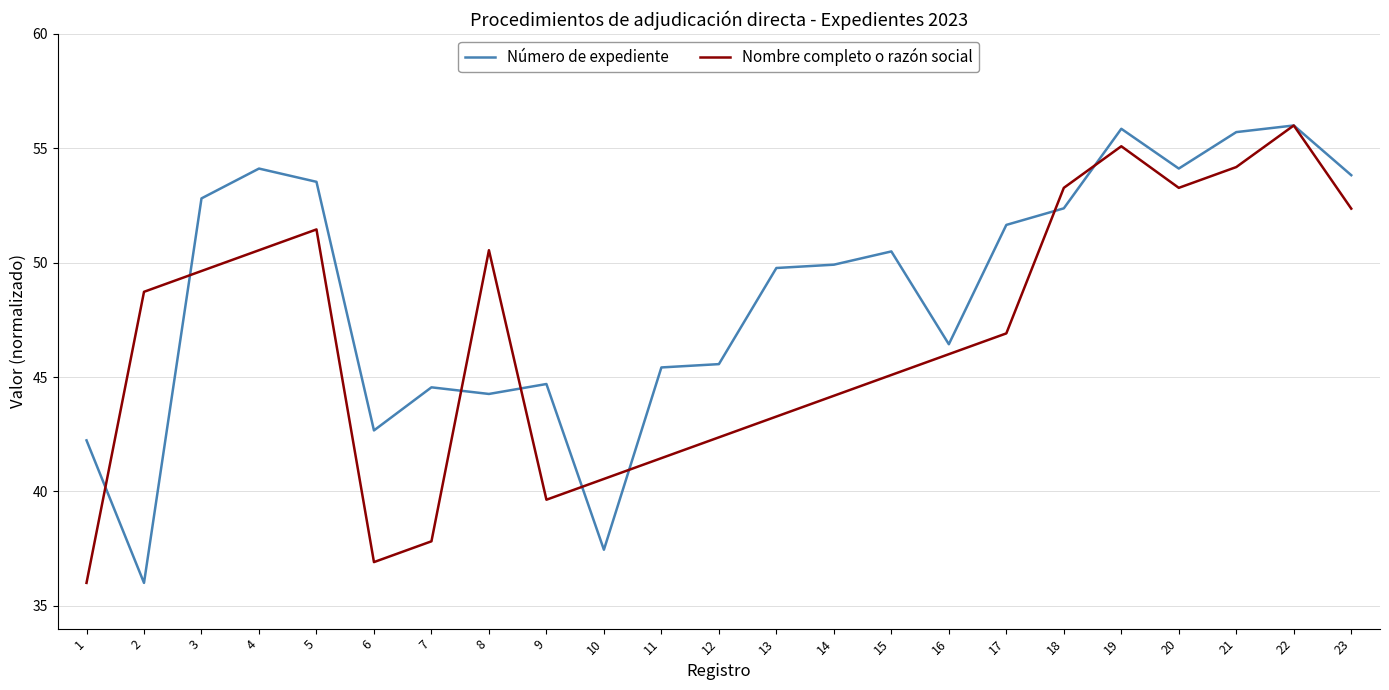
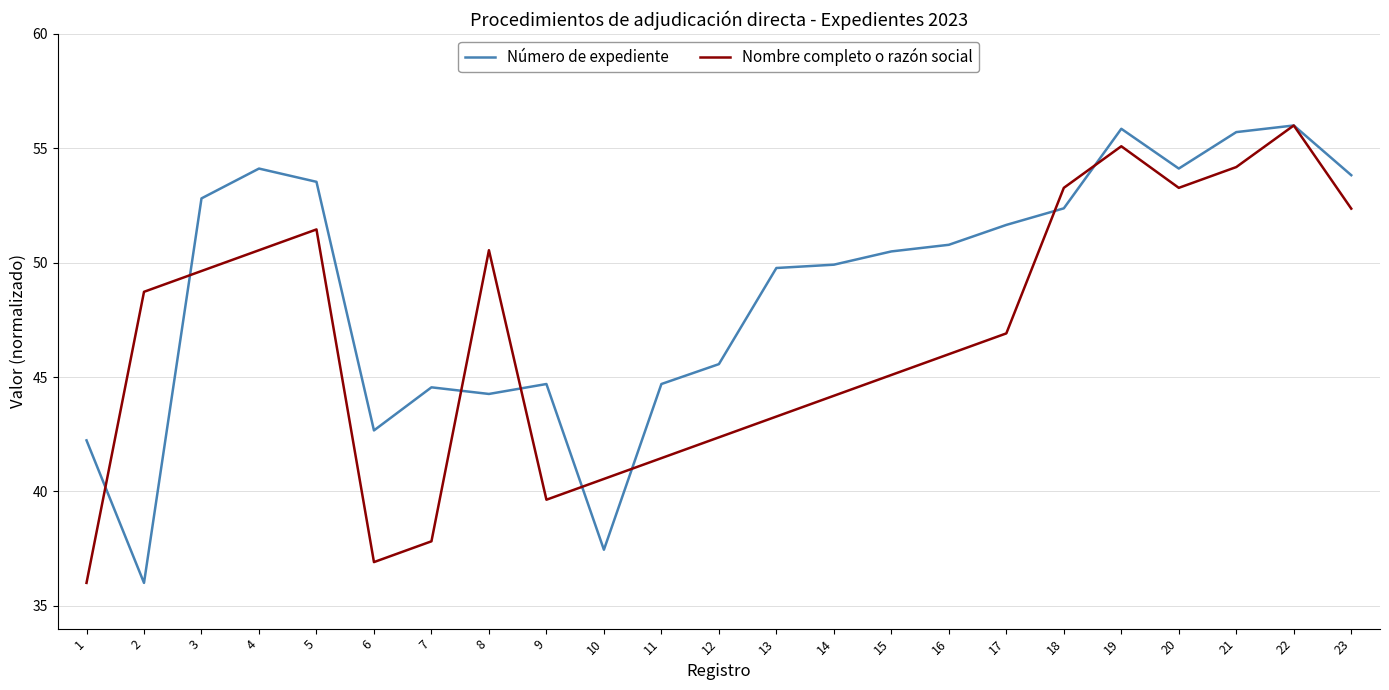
  {
    "Número de expediente": {
      "1": 42.2,
      "2": 36.0,
      "3": 52.8,
      "4": 54.1,
      "5": 53.5,
      "6": 42.7,
      "7": 44.6,
      "8": 44.3,
      "9": 44.7,
      "10": 37.4,
-     "11": 45.4,
+     "11": 44.7,
      "12": 45.6,
      "13": 49.8,
      "14": 49.9,
      "15": 50.5,
-     "16": 46.4,
+     "16": 50.8,
      "17": 51.7,
      "18": 52.4,
      "19": 55.9,
      "20": 54.1,
      "21": 55.7,
      "23": 53.8
    },
    "Nombre completo o razón social": {
      "1": 36.0,
      "2": 48.7,
      "3": 49.6,
      "4": 50.5,
      "5": 51.5,
      "6": 36.9,
      "7": 37.8,
      "8": 50.5,
      "9": 39.6,
      "10": 40.5,
      "11": 41.5,
      "12": 42.4,
      "13": 43.3,
      "14": 44.2,
      "15": 45.1,
      "16": 46.0,
      "17": 46.9,
      "18": 53.3,
      "19": 55.1,
      "20": 53.3,
      "21": 54.2,
      "23": 52.4
    }
  }
